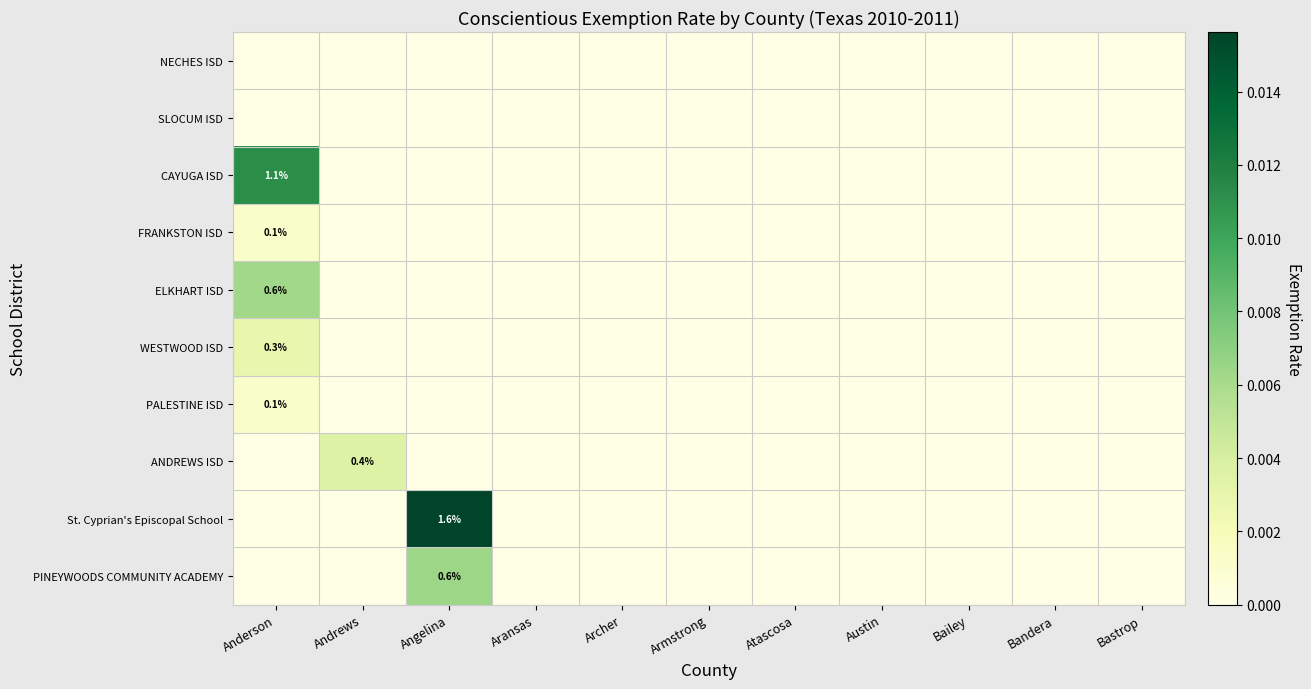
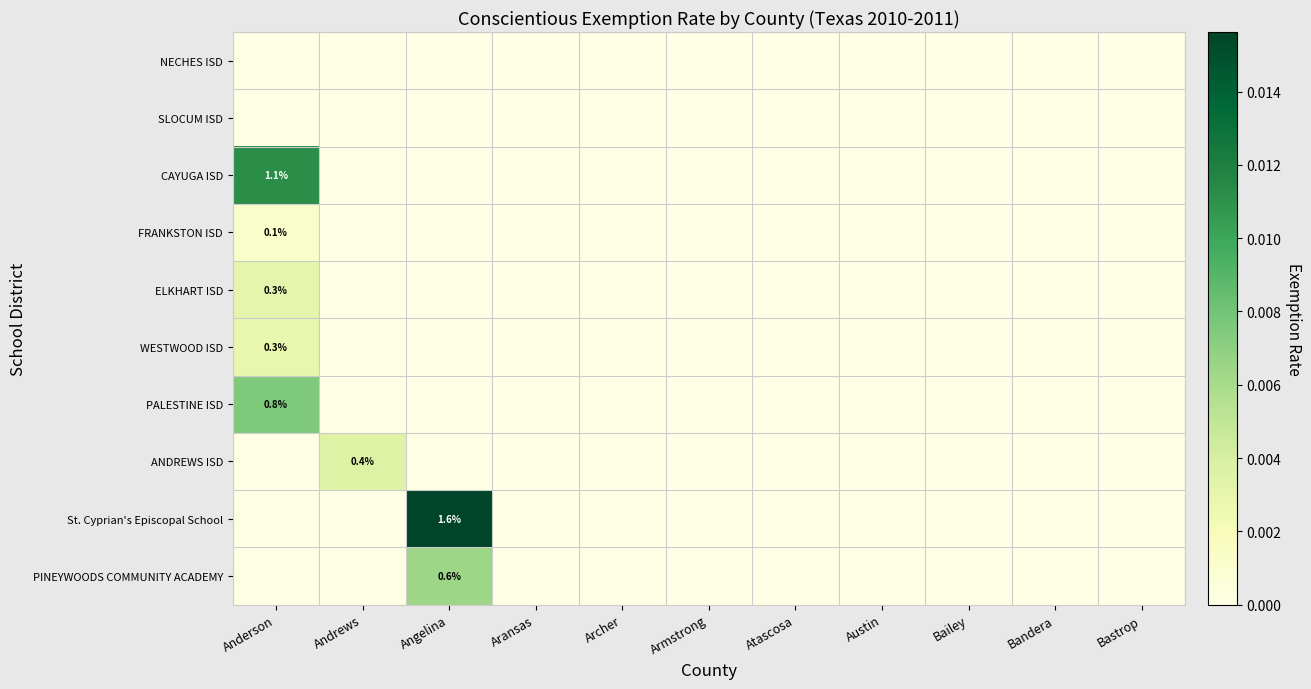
  {
    "CAYUGA ISD": {
      "Anderson": "1.1%"
    },
    "FRANKSTON ISD": {
      "Anderson": "0.1%"
    },
    "ELKHART ISD": {
-     "Anderson": "0.6%"
+     "Anderson": "0.3%"
    },
    "WESTWOOD ISD": {
      "Anderson": "0.3%"
    },
    "PALESTINE ISD": {
-     "Anderson": "0.1%"
+     "Anderson": "0.8%"
    },
    "ANDREWS ISD": {
      "Andrews": "0.4%"
    },
    "St. Cyprian's Episcopal School": {
      "Angelina": "1.6%"
    },
    "PINEYWOODS COMMUNITY ACADEMY": {
      "Angelina": "0.6%"
    }
  }
